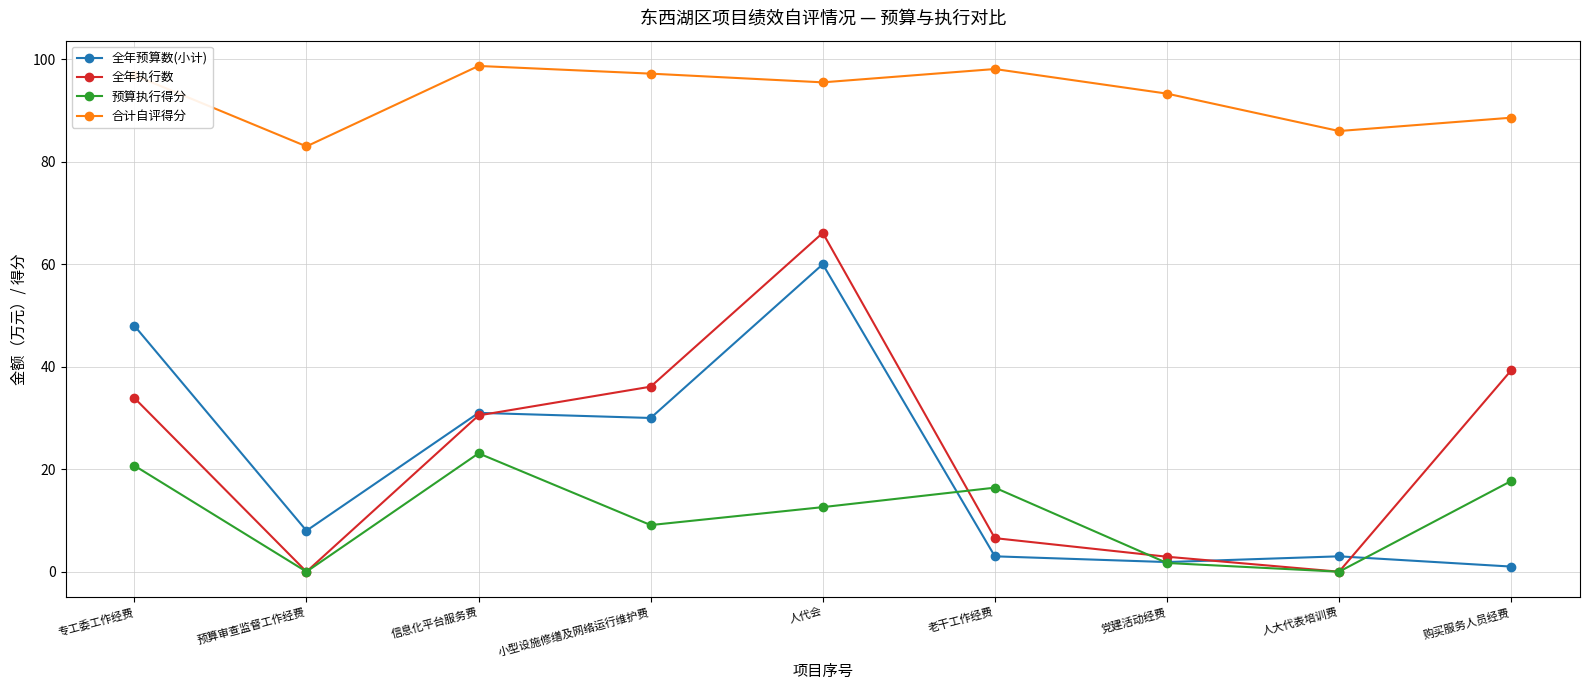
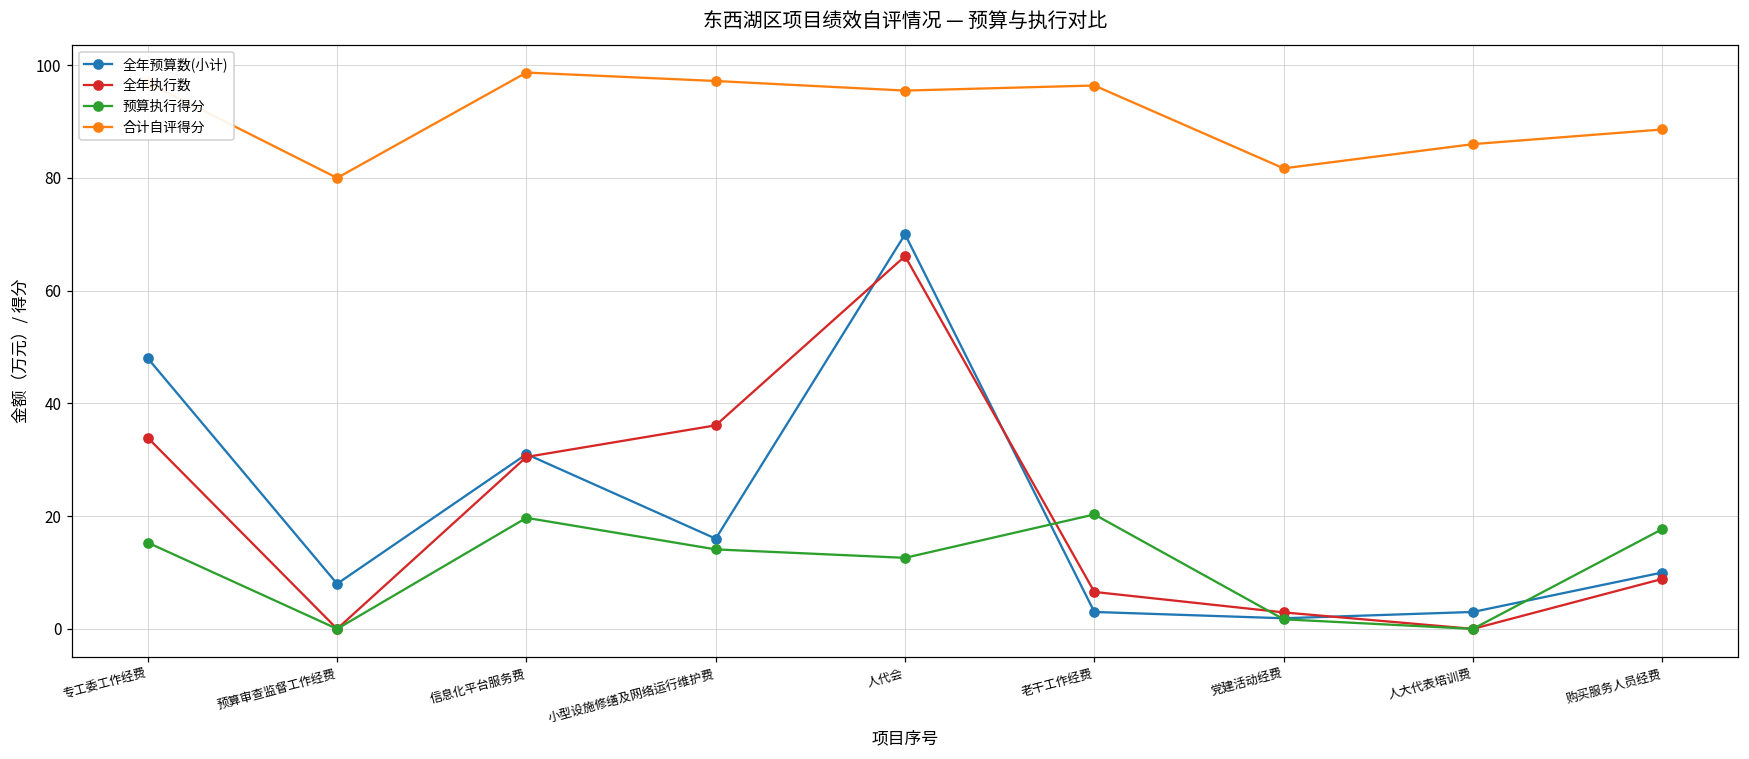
  {
    "全年预算数(小计)": {
      "专工委工作经费": 48,
      "预算审查监督工作经费": 8,
-     "小型设施修缮及网络运行维护费": 30,
-     "人代会": 60,
+     "小型设施修缮及网络运行维护费": 16,
+     "人代会": 70,
      "老干工作经费": 3,
      "人大代表培训费": 3,
-     "购买服务人员经费": 1
+     "购买服务人员经费": 10
    },
    "全年执行数": {
      "专工委工作经费": 34,
      "小型设施修缮及网络运行维护费": 36,
      "人代会": 66,
      "老干工作经费": 7,
      "党建活动经费": 3,
-     "购买服务人员经费": 39
+     "购买服务人员经费": 9
    },
    "预算执行得分": {
-     "专工委工作经费": 21,
-     "信息化平台服务费": 23,
-     "小型设施修缮及网络运行维护费": 9,
+     "专工委工作经费": 15,
+     "信息化平台服务费": 20,
+     "小型设施修缮及网络运行维护费": 14,
      "人代会": 13,
-     "老干工作经费": 16,
+     "老干工作经费": 20,
      "购买服务人员经费": 18
    },
    "合计自评得分": {
-     "预算审查监督工作经费": 83,
+     "预算审查监督工作经费": 80,
      "信息化平台服务费": 99,
      "小型设施修缮及网络运行维护费": 97,
      "人代会": 96,
-     "老干工作经费": 98,
-     "党建活动经费": 93,
+     "老干工作经费": 96,
+     "党建活动经费": 82,
      "人大代表培训费": 86,
      "购买服务人员经费": 89
    }
  }
